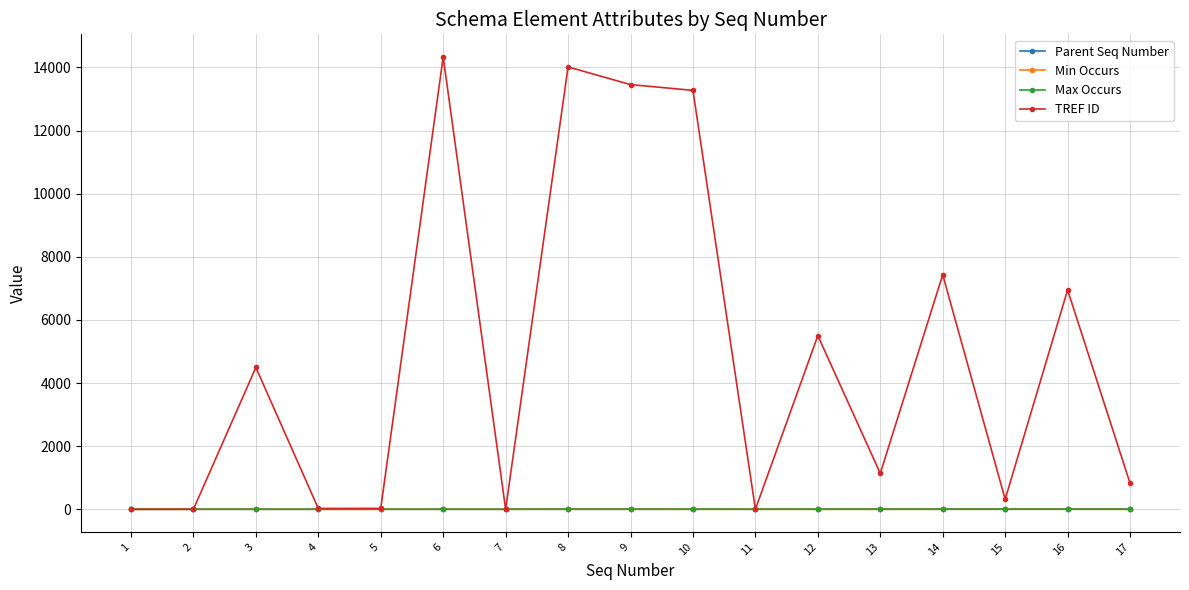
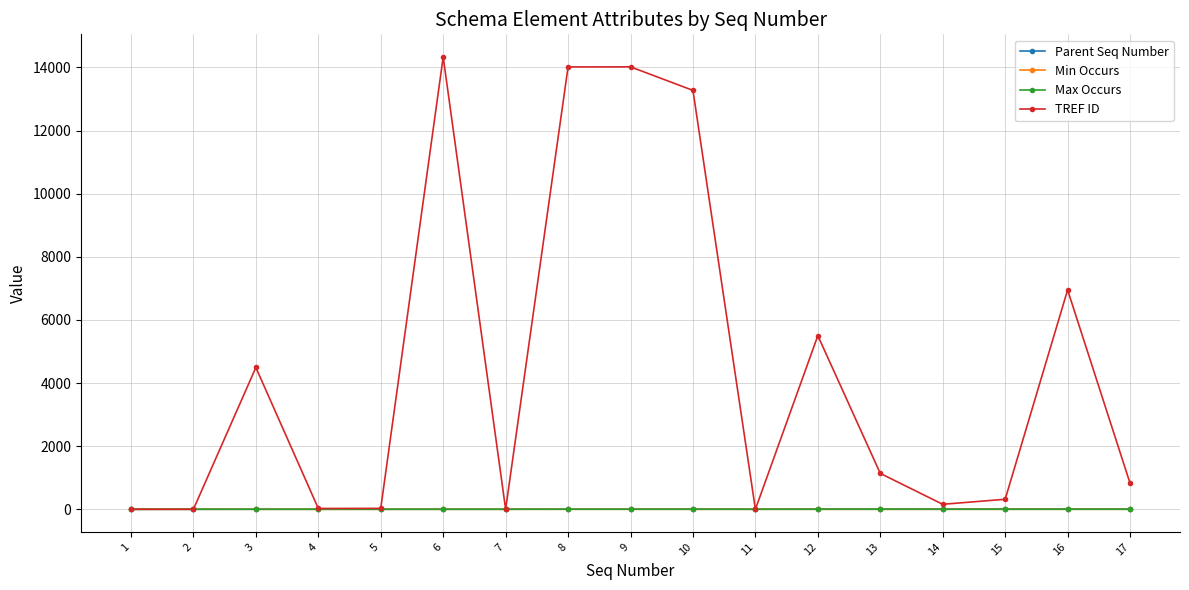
  {
    "Max Occurs": {
      "3": 0,
      "6": 0,
      "8": 0,
      "9": 0,
      "10": 0,
      "12": 0,
      "13": 0,
      "14": 0,
      "15": 0,
      "16": 0,
      "17": 0
    },
    "TREF ID": {
      "3": 4500,
      "6": 14300,
      "8": 14000,
-     "9": 13500,
+     "9": 14000,
      "10": 13300,
      "12": 5500,
      "13": 1100,
-     "14": 7400,
+     "14": 200,
      "15": 300,
      "16": 6900,
      "17": 800
    }
  }
